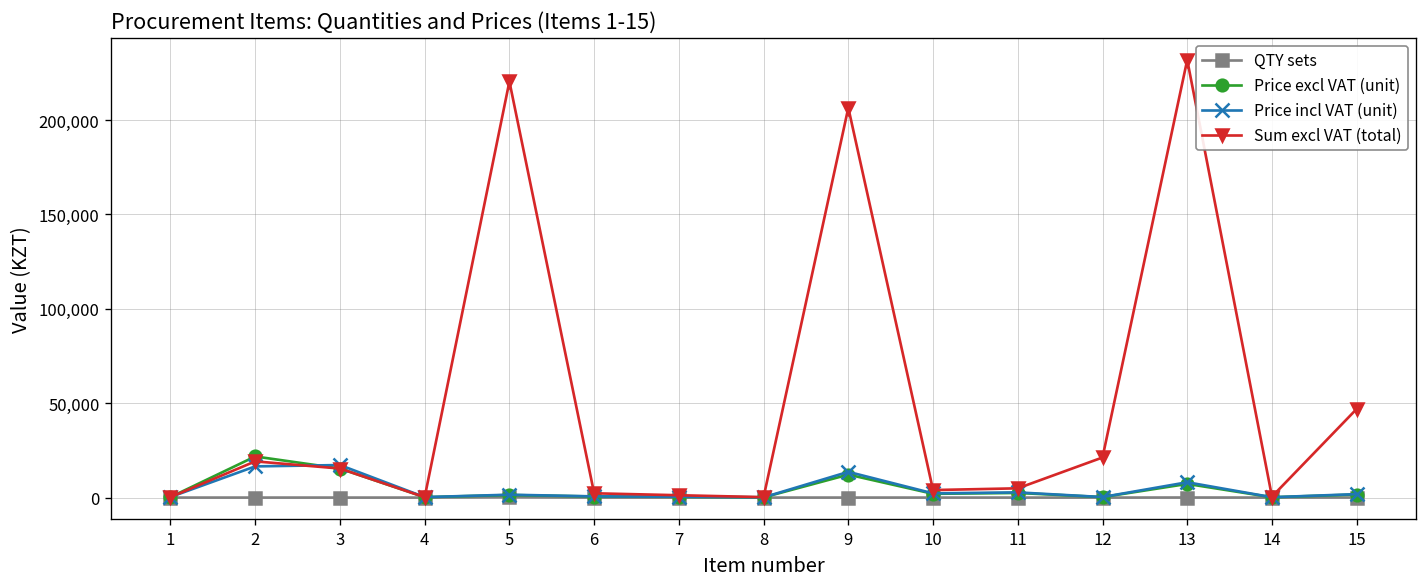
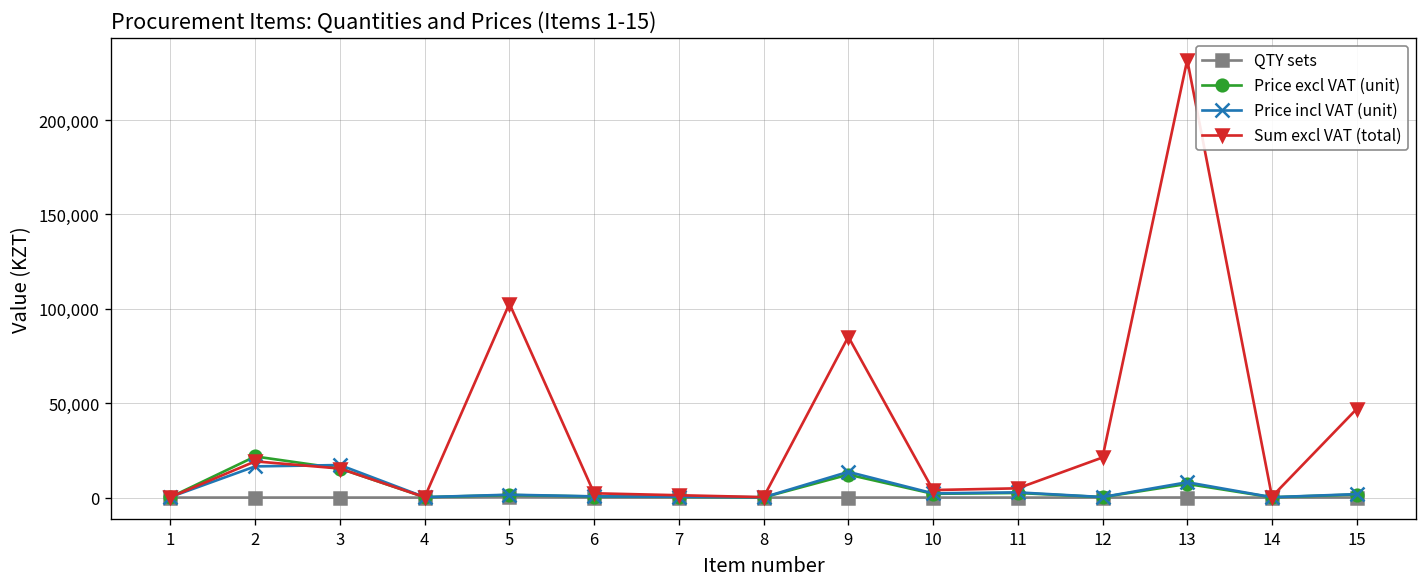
  {
    "QTY sets": {
      "2": "0",
      "3": "0",
      "9": "0",
      "10": "0",
      "11": "0",
      "13": "0"
    },
    "Price excl VAT (unit)": {
      "2": "22,000"
    },
    "Price incl VAT (unit)": {
      "2": "17,000",
      "3": "17,000"
    },
    "Sum excl VAT (total)": {
      "2": "19,000",
-     "5": "220,000",
+     "5": "103,000",
      "6": "2,000",
-     "9": "206,000",
+     "9": "85,000",
      "10": "4,000",
      "11": "5,000",
      "12": "21,000",
      "13": "232,000",
      "15": "47,000"
    }
  }
